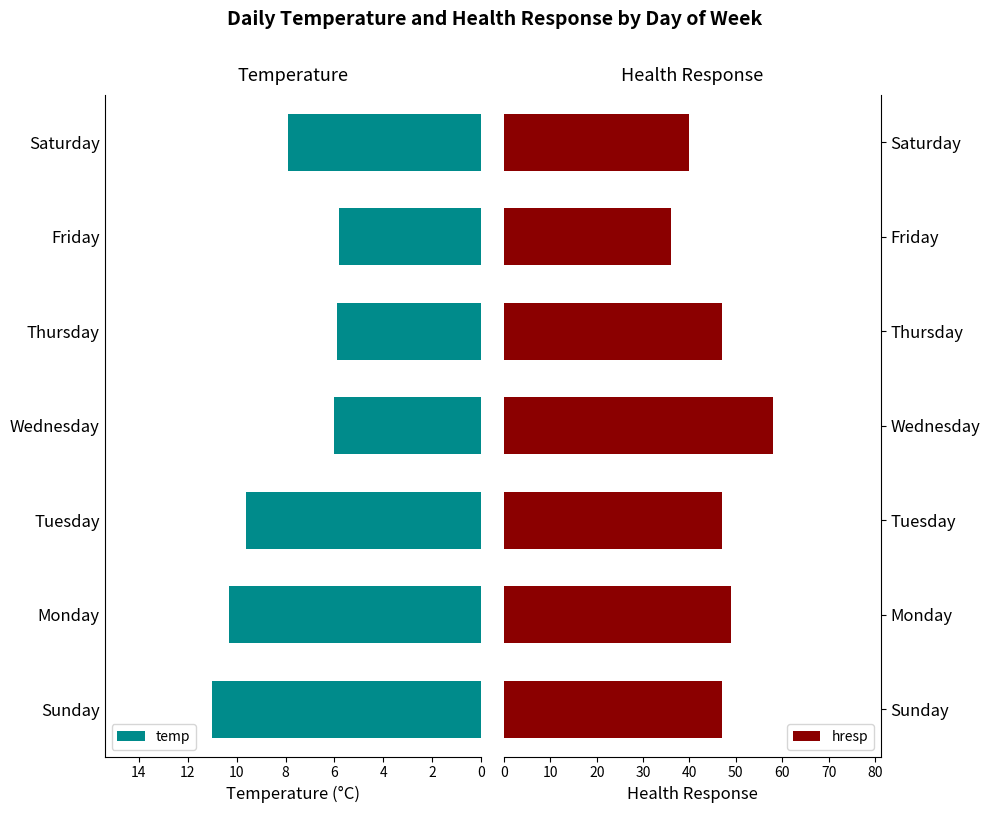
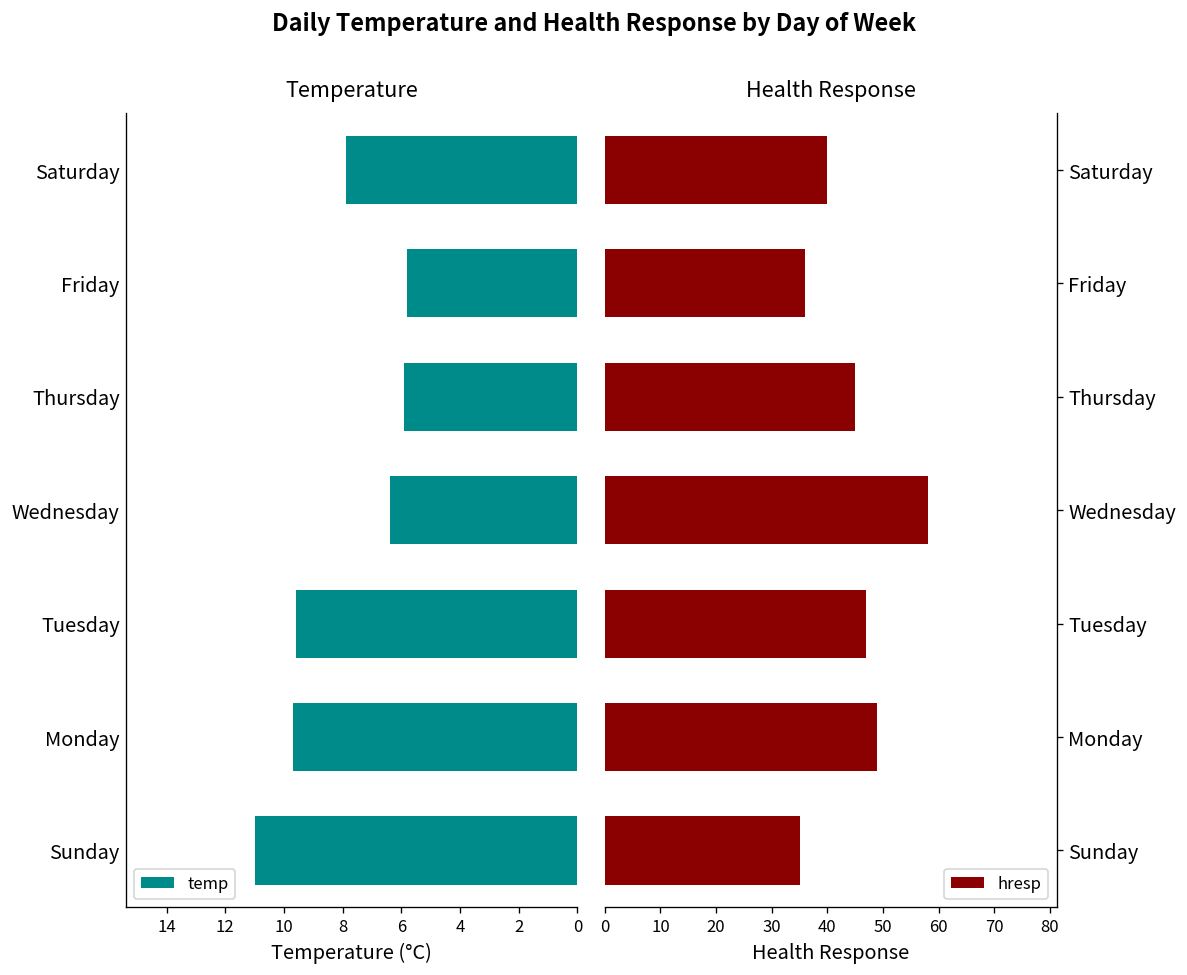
  {
    "Temperature": {
      "Saturday": 7.9,
      "Friday": 5.8,
      "Thursday": 5.9,
-     "Wednesday": 6.0,
+     "Wednesday": 6.4,
      "Tuesday": 9.6,
-     "Monday": 10.3,
+     "Monday": 9.7,
      "Sunday": 11.0
    },
    "Health Response": {
      "Saturday": 40,
      "Friday": 36,
-     "Thursday": 47,
+     "Thursday": 45,
      "Wednesday": 58,
      "Tuesday": 47,
      "Monday": 49,
-     "Sunday": 47
+     "Sunday": 35
    }
  }
